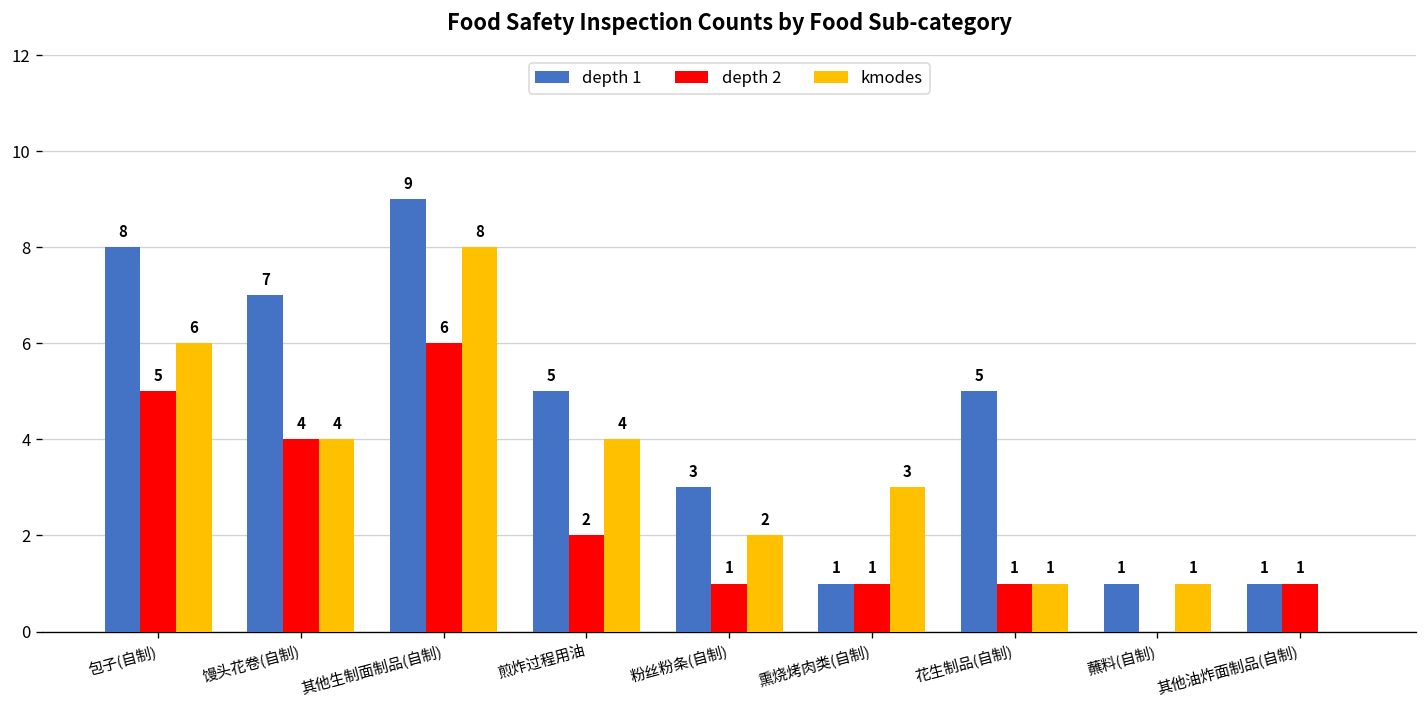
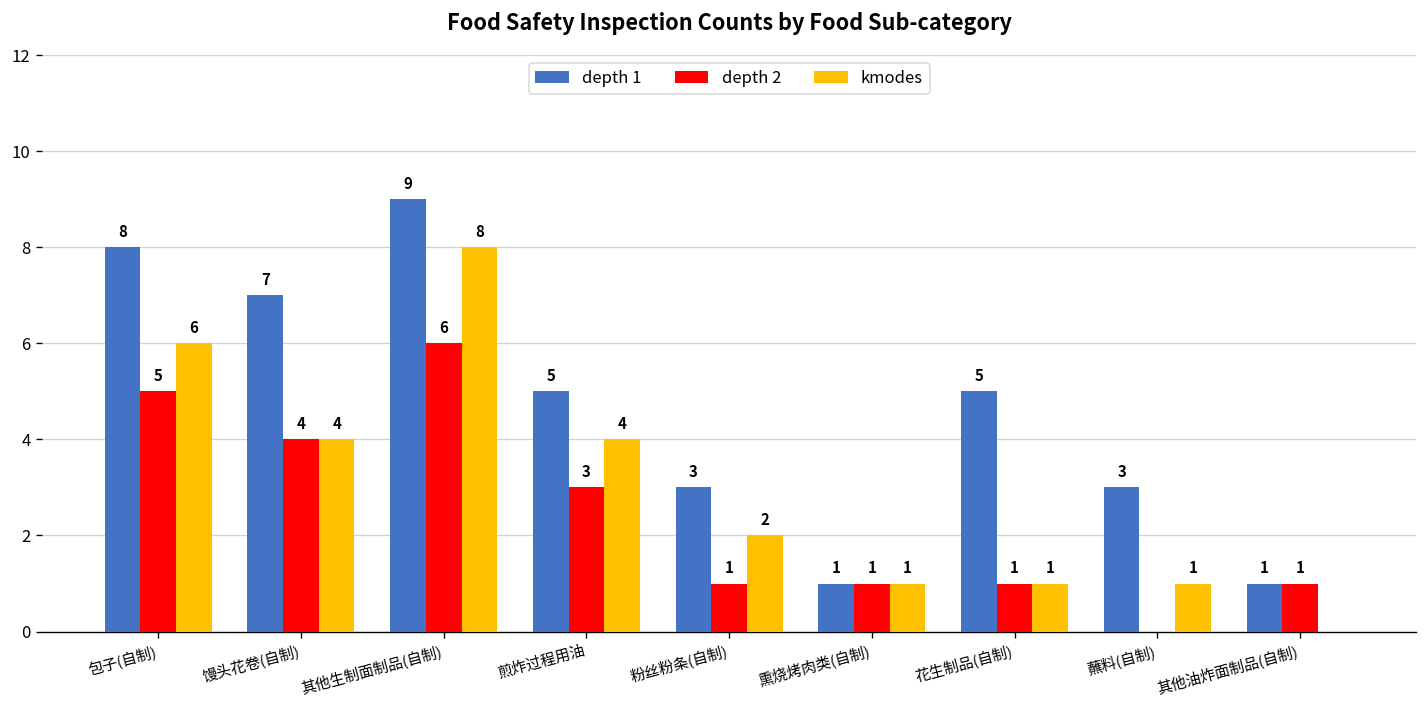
  {
    "depth 1": {
      "包子(自制)": 8,
      "馒头花卷(自制)": 7,
      "其他生制面制品(自制)": 9,
      "煎炸过程用油": 5,
      "粉丝粉条(自制)": 3,
      "熏烧烤肉类(自制)": 1,
      "花生制品(自制)": 5,
-     "蘸料(自制)": 1,
+     "蘸料(自制)": 3,
      "其他油炸面制品(自制)": 1
    },
    "depth 2": {
      "包子(自制)": 5,
      "馒头花卷(自制)": 4,
      "其他生制面制品(自制)": 6,
-     "煎炸过程用油": 2,
+     "煎炸过程用油": 3,
      "粉丝粉条(自制)": 1,
      "熏烧烤肉类(自制)": 1,
      "花生制品(自制)": 1,
      "其他油炸面制品(自制)": 1
    },
    "kmodes": {
      "包子(自制)": 6,
      "馒头花卷(自制)": 4,
      "其他生制面制品(自制)": 8,
      "煎炸过程用油": 4,
      "粉丝粉条(自制)": 2,
-     "熏烧烤肉类(自制)": 3,
+     "熏烧烤肉类(自制)": 1,
      "花生制品(自制)": 1,
      "蘸料(自制)": 1
    }
  }
